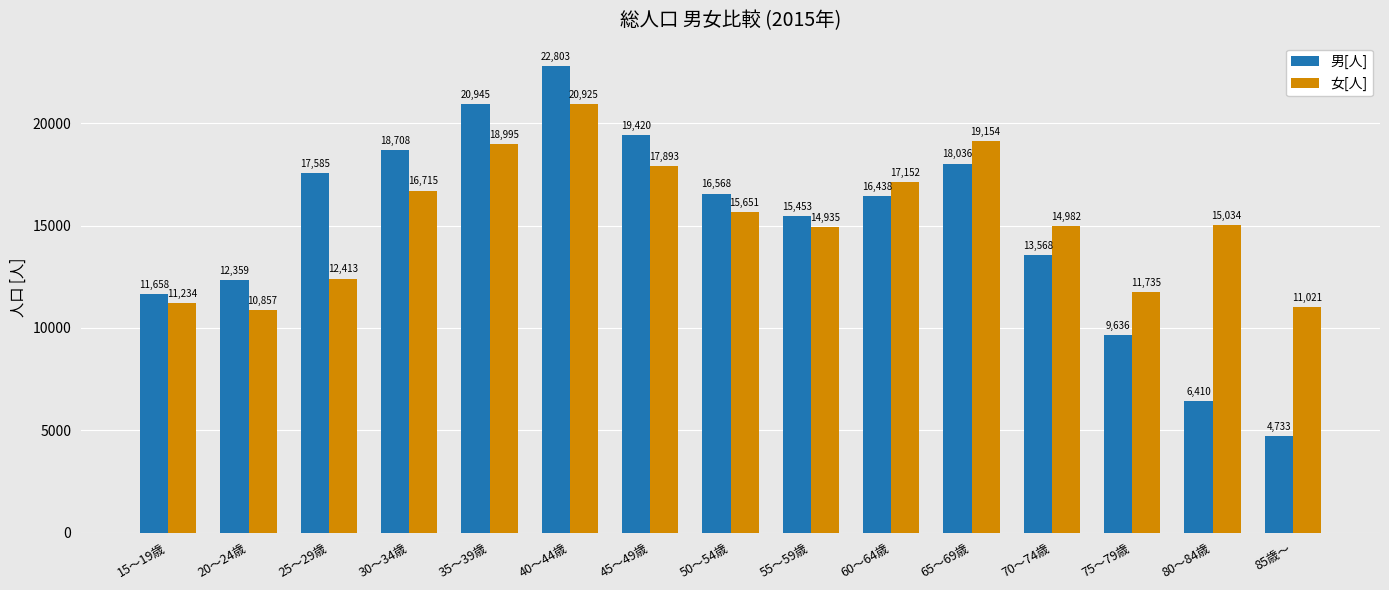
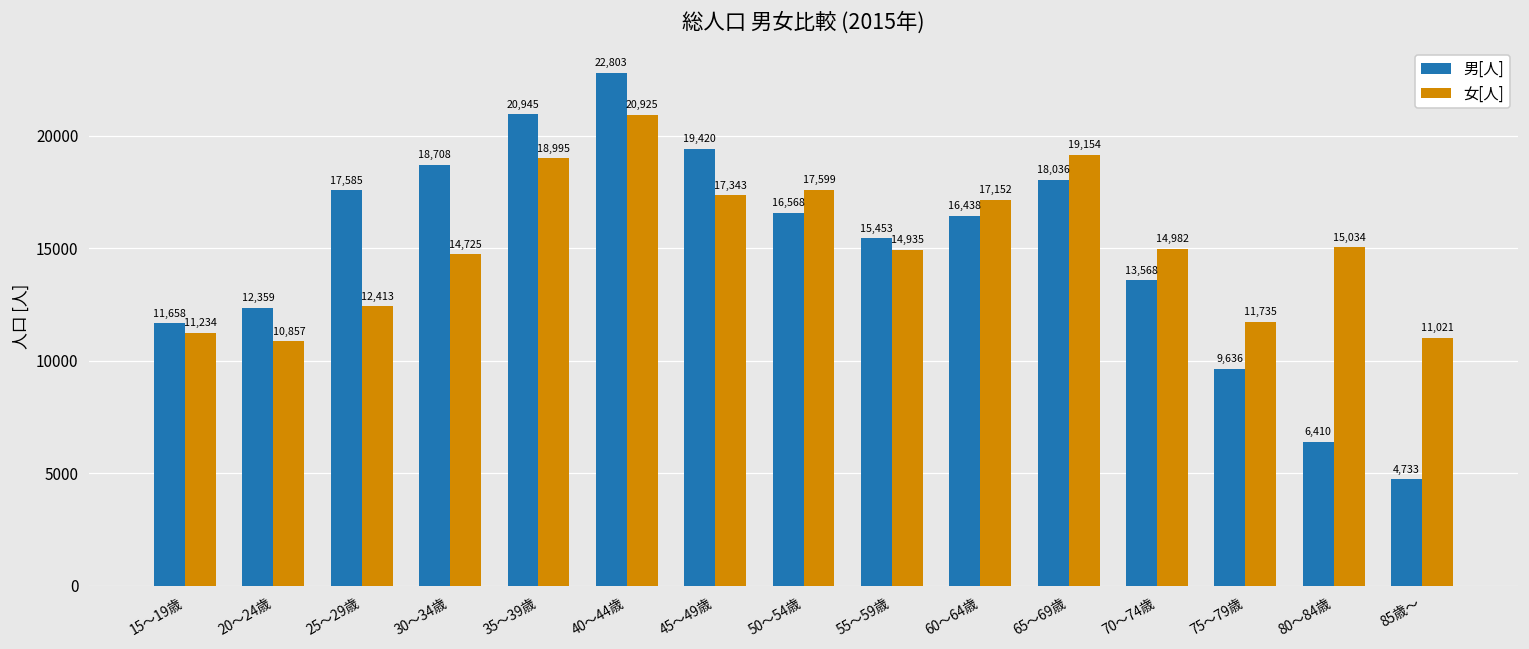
  {
    "男[人]": {
      "15～19歳": "11,658",
      "20～24歳": "12,359",
      "25～29歳": "17,585",
      "30～34歳": "18,708",
      "35～39歳": "20,945",
      "40～44歳": "22,803",
      "45～49歳": "19,420",
      "50～54歳": "16,568",
      "55～59歳": "15,453",
      "60～64歳": "16,438",
      "65～69歳": "18,036",
      "70～74歳": "13,568",
      "75～79歳": "9,636",
      "80～84歳": "6,410",
      "85歳～": "4,733"
    },
    "女[人]": {
      "15～19歳": "11,234",
      "20～24歳": "10,857",
      "25～29歳": "12,413",
-     "30～34歳": "16,715",
+     "30～34歳": "14,725",
      "35～39歳": "18,995",
      "40～44歳": "20,925",
-     "45～49歳": "17,893",
-     "50～54歳": "15,651",
+     "45～49歳": "17,343",
+     "50～54歳": "17,599",
      "55～59歳": "14,935",
      "60～64歳": "17,152",
      "65～69歳": "19,154",
      "70～74歳": "14,982",
      "75～79歳": "11,735",
      "80～84歳": "15,034",
      "85歳～": "11,021"
    }
  }
